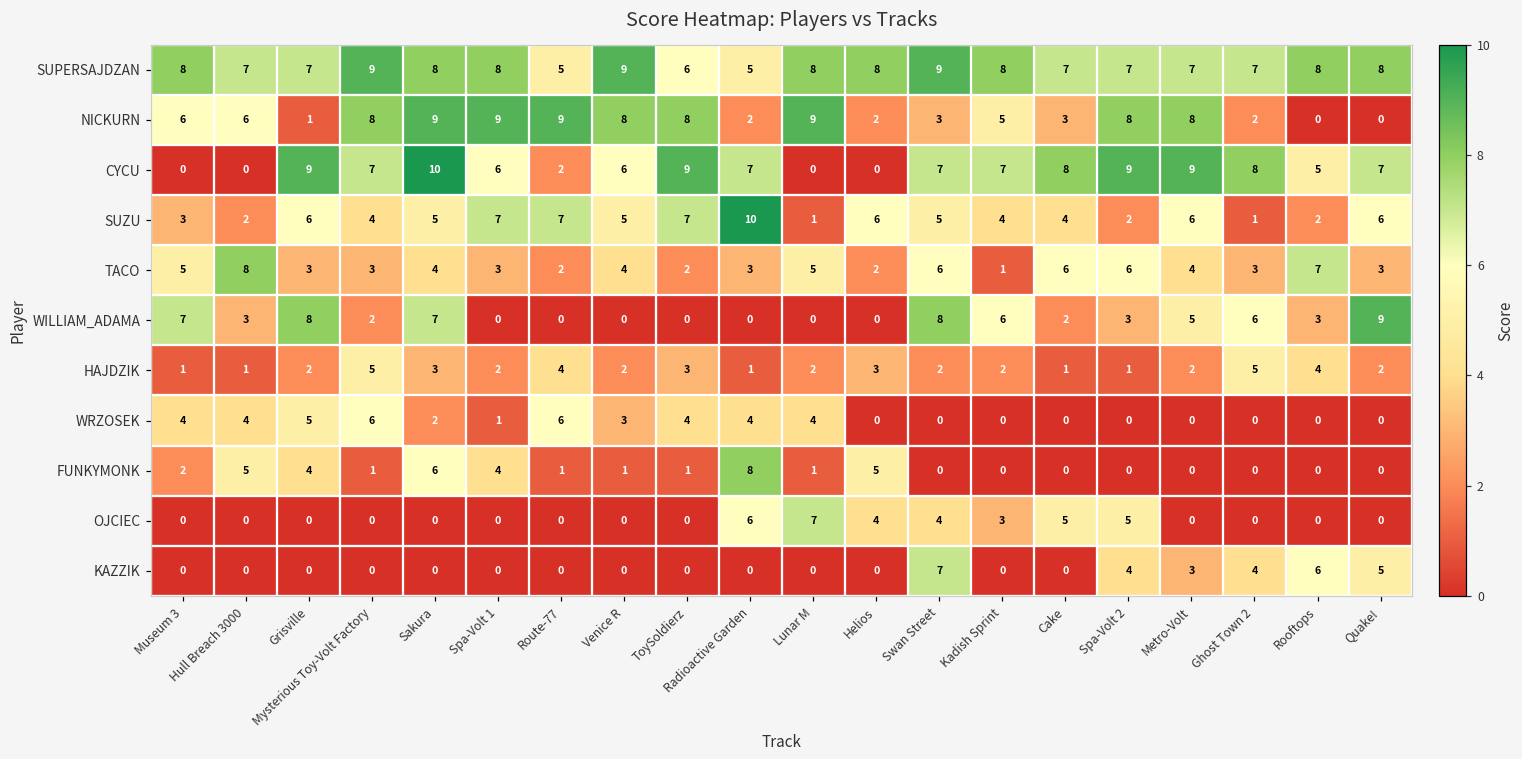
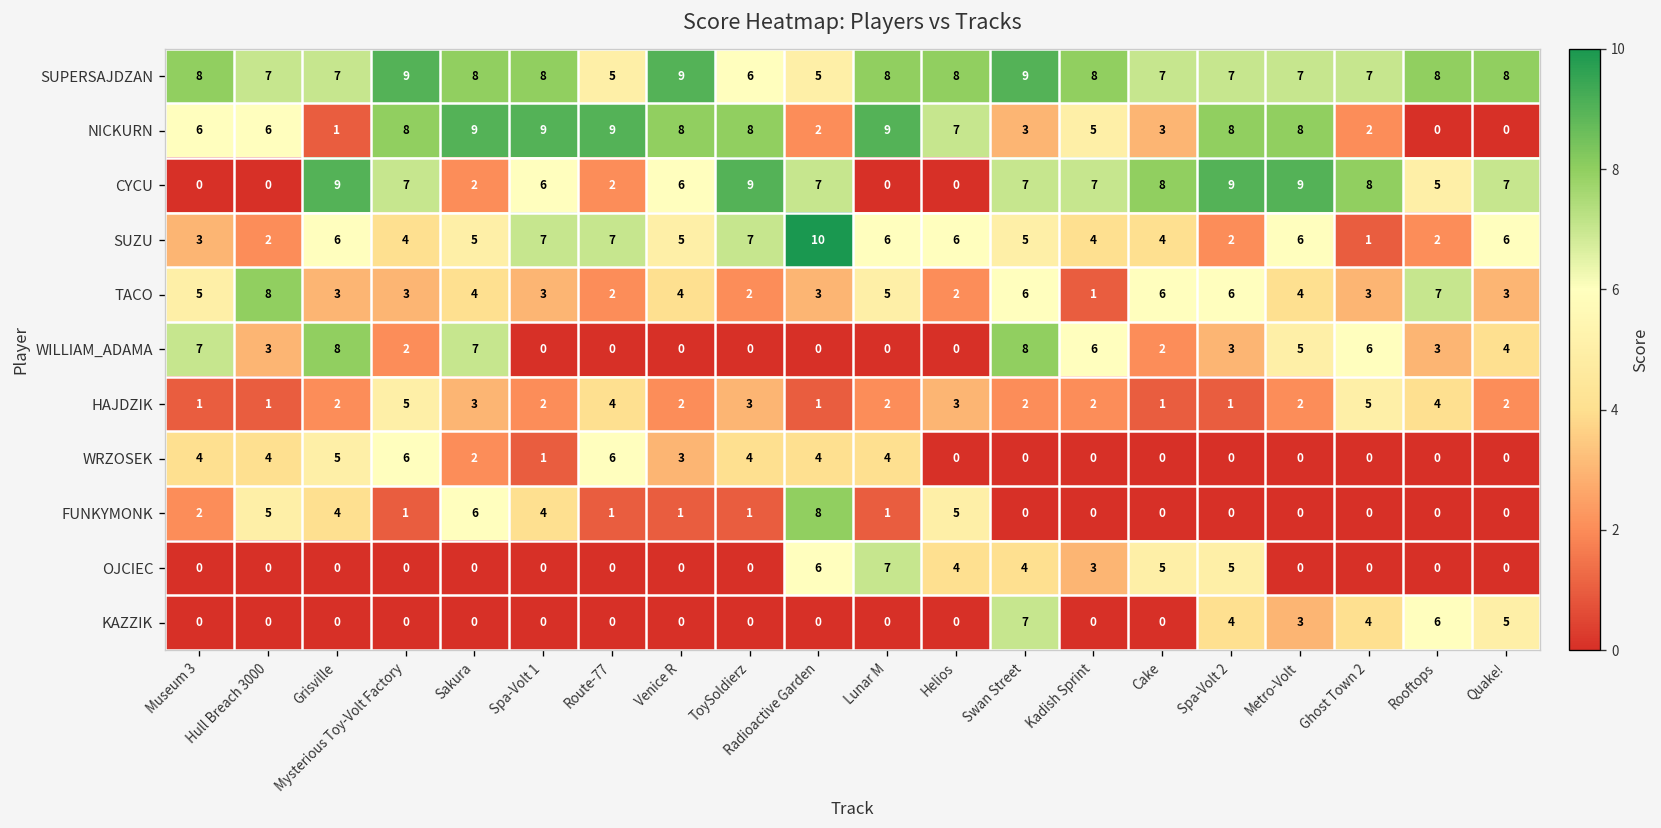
  {
    "NICKURN": {
      "Museum 3": 6,
      "Hull Breach 3000": 6,
      "Grisville": 1,
      "Mysterious Toy-Volt Factory": 8,
      "Sakura": 9,
      "Spa-Volt 1": 9,
      "Route-77": 9,
      "Venice R": 8,
      "ToySoldierz": 8,
      "Radioactive Garden": 2,
      "Lunar M": 9,
-     "Helios": 2,
+     "Helios": 7,
      "Swan Street": 3,
      "Kadish Sprint": 5,
      "Cake": 3,
      "Spa-Volt 2": 8,
      "Metro-Volt": 8,
      "Ghost Town 2": 2,
      "Rooftops": 0,
      "Quake!": 0
    },
    "CYCU": {
      "Museum 3": 0,
      "Hull Breach 3000": 0,
      "Grisville": 9,
      "Mysterious Toy-Volt Factory": 7,
-     "Sakura": 10,
+     "Sakura": 2,
      "Spa-Volt 1": 6,
      "Route-77": 2,
      "Venice R": 6,
      "ToySoldierz": 9,
      "Radioactive Garden": 7,
      "Lunar M": 0,
      "Helios": 0,
      "Swan Street": 7,
      "Kadish Sprint": 7,
      "Cake": 8,
      "Spa-Volt 2": 9,
      "Metro-Volt": 9,
      "Ghost Town 2": 8,
      "Rooftops": 5,
      "Quake!": 7
    },
    "SUZU": {
      "Museum 3": 3,
      "Hull Breach 3000": 2,
      "Grisville": 6,
      "Mysterious Toy-Volt Factory": 4,
      "Sakura": 5,
      "Spa-Volt 1": 7,
      "Route-77": 7,
      "Venice R": 5,
      "ToySoldierz": 7,
      "Radioactive Garden": 10,
-     "Lunar M": 1,
+     "Lunar M": 6,
      "Helios": 6,
      "Swan Street": 5,
      "Kadish Sprint": 4,
      "Cake": 4,
      "Spa-Volt 2": 2,
      "Metro-Volt": 6,
      "Ghost Town 2": 1,
      "Rooftops": 2,
      "Quake!": 6
    },
    "WILLIAM_ADAMA": {
      "Museum 3": 7,
      "Hull Breach 3000": 3,
      "Grisville": 8,
      "Mysterious Toy-Volt Factory": 2,
      "Sakura": 7,
      "Spa-Volt 1": 0,
      "Route-77": 0,
      "Venice R": 0,
      "ToySoldierz": 0,
      "Radioactive Garden": 0,
      "Lunar M": 0,
      "Helios": 0,
      "Swan Street": 8,
      "Kadish Sprint": 6,
      "Cake": 2,
      "Spa-Volt 2": 3,
      "Metro-Volt": 5,
      "Ghost Town 2": 6,
      "Rooftops": 3,
-     "Quake!": 9
+     "Quake!": 4
    }
  }
